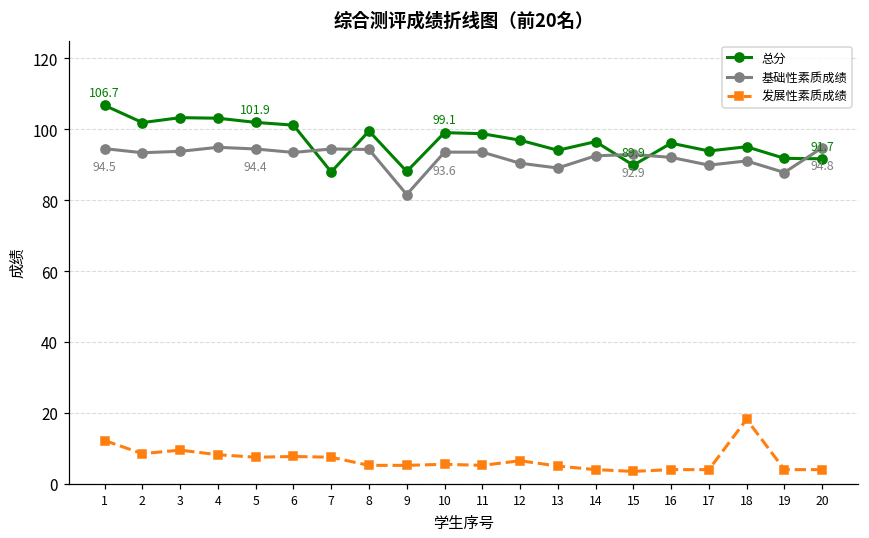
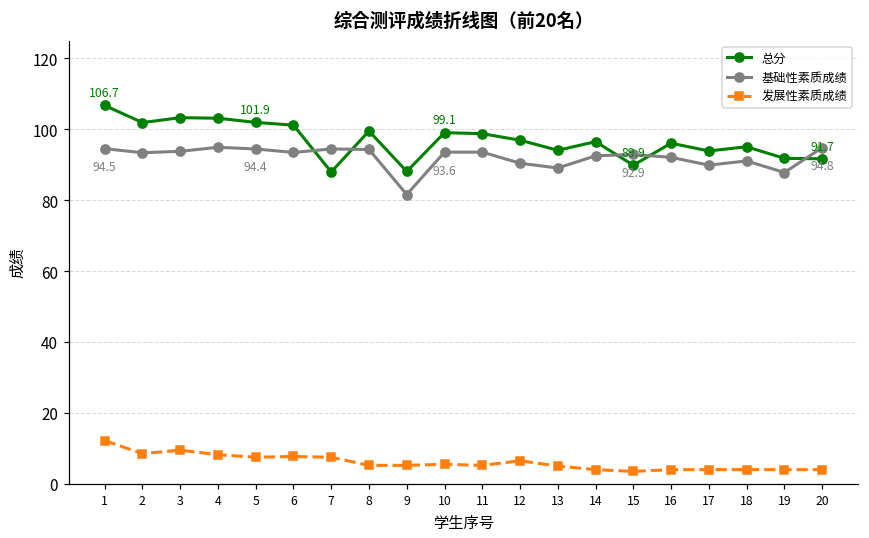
  {
    "总分": {
      "1": 106.7,
      "5": 101.9,
      "10": 99.1
    },
    "基础性素质成绩": {
      "1": 94.5,
      "5": 94.4,
      "10": 93.6
    },
    "发展性素质成绩": {
      "1": 12,
      "2": 9,
      "3": 10,
      "4": 8,
      "5": 8,
      "6": 8,
      "7": 8,
      "8": 5,
      "9": 5,
      "10": 6,
      "11": 5,
      "12": 7,
      "13": 5,
      "14": 4,
      "15": 4,
      "16": 4,
      "17": 4,
-     "18": 18,
+     "18": 4,
      "19": 4,
      "20": 4
    }
  }
